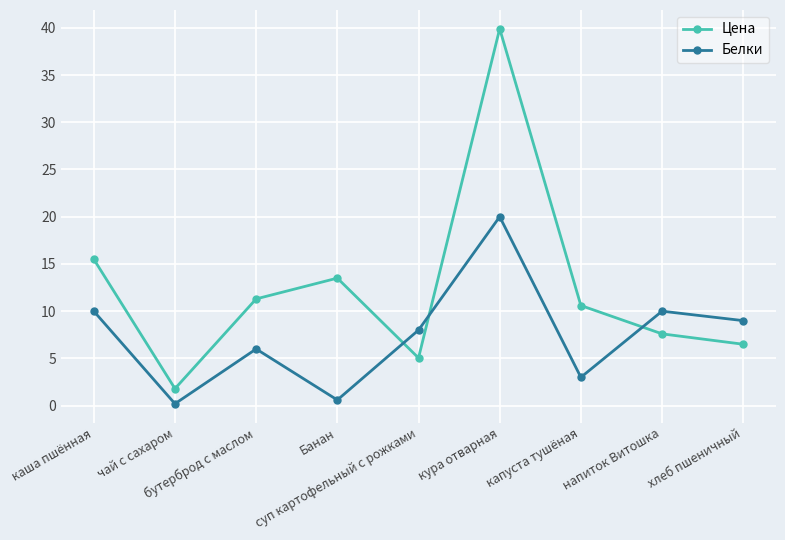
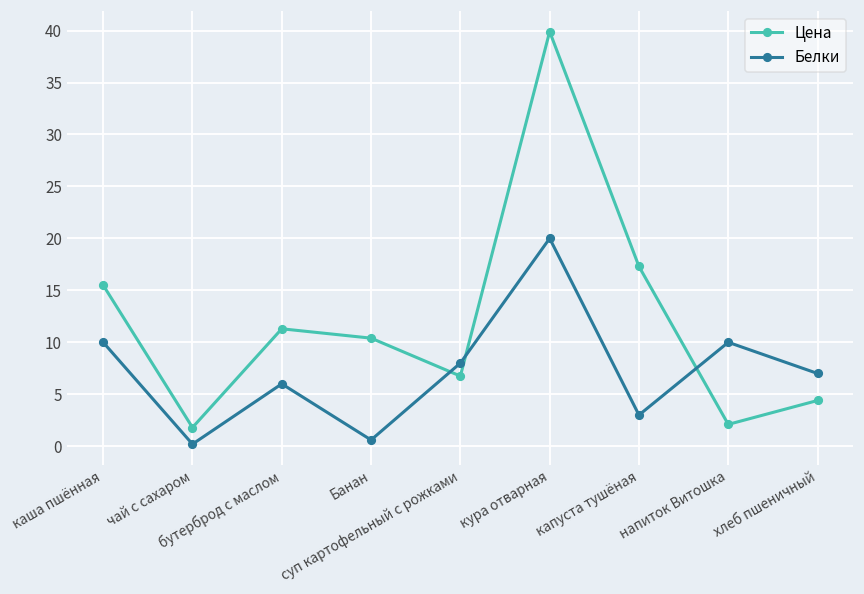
  {
    "Цена": {
      "каша пшённая": 16,
      "чай с сахаром": 2,
      "бутерброд с маслом": 11,
-     "Банан": 14,
-     "суп картофельный с рожками": 5,
+     "Банан": 10,
+     "суп картофельный с рожками": 7,
      "кура отварная": 40,
-     "капуста тушёная": 11,
-     "напиток Витошка": 8,
-     "хлеб пшеничный": 7
+     "капуста тушёная": 17,
+     "напиток Витошка": 2,
+     "хлеб пшеничный": 4
    },
    "Белки": {
      "каша пшённая": 10,
      "чай с сахаром": 0,
      "бутерброд с маслом": 6,
      "Банан": 1,
      "суп картофельный с рожками": 8,
      "кура отварная": 20,
      "капуста тушёная": 3,
      "напиток Витошка": 10,
-     "хлеб пшеничный": 9
+     "хлеб пшеничный": 7
    }
  }
